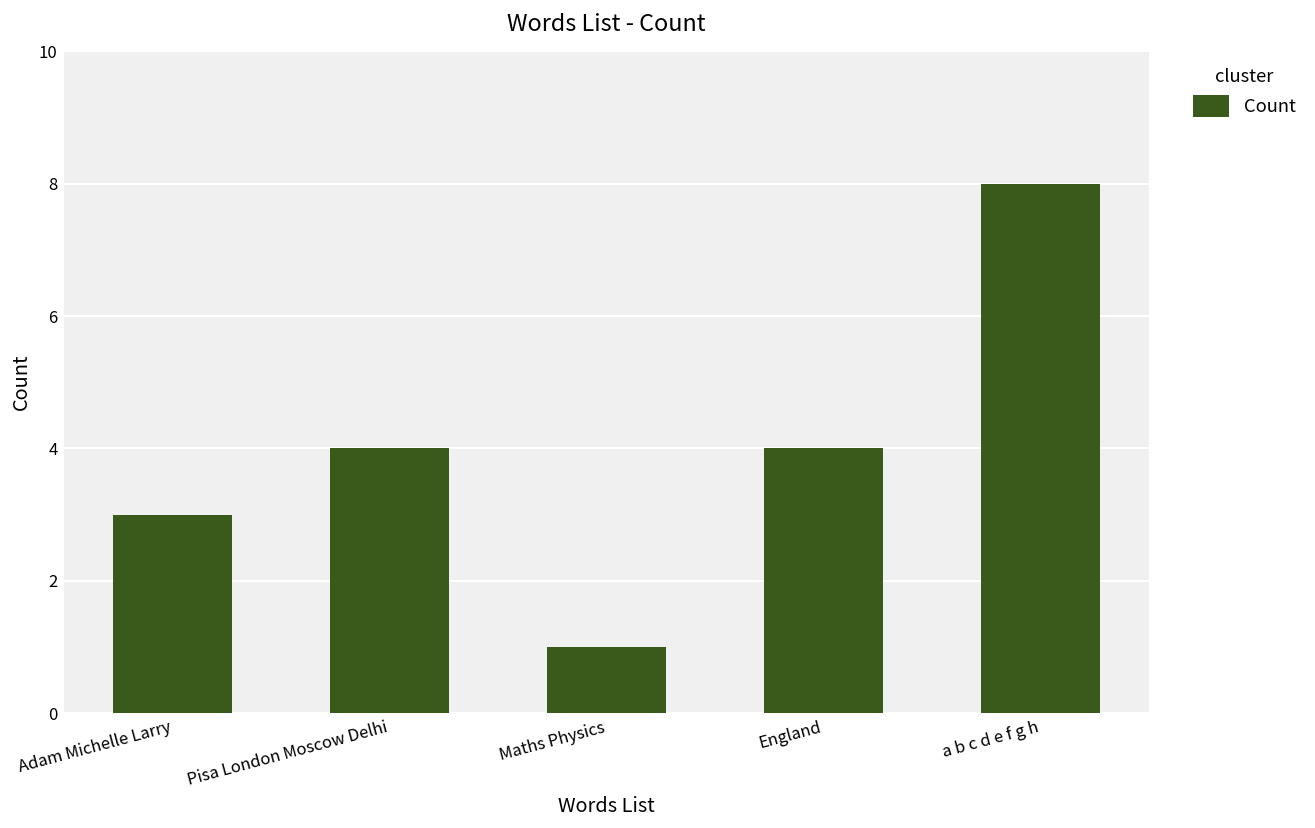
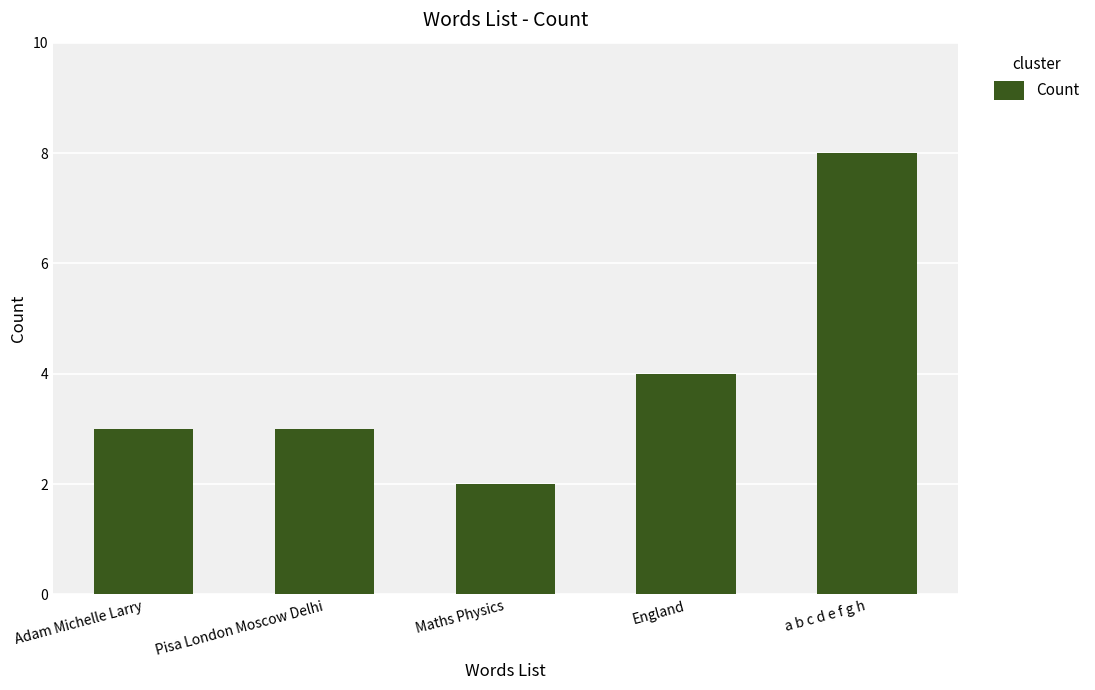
  {
    "Adam Michelle Larry": 3,
-   "Pisa London Moscow Delhi": 4,
-   "Maths Physics": 1,
+   "Pisa London Moscow Delhi": 3,
+   "Maths Physics": 2,
    "England": 4,
    "a b c d e f g h": 8
  }
